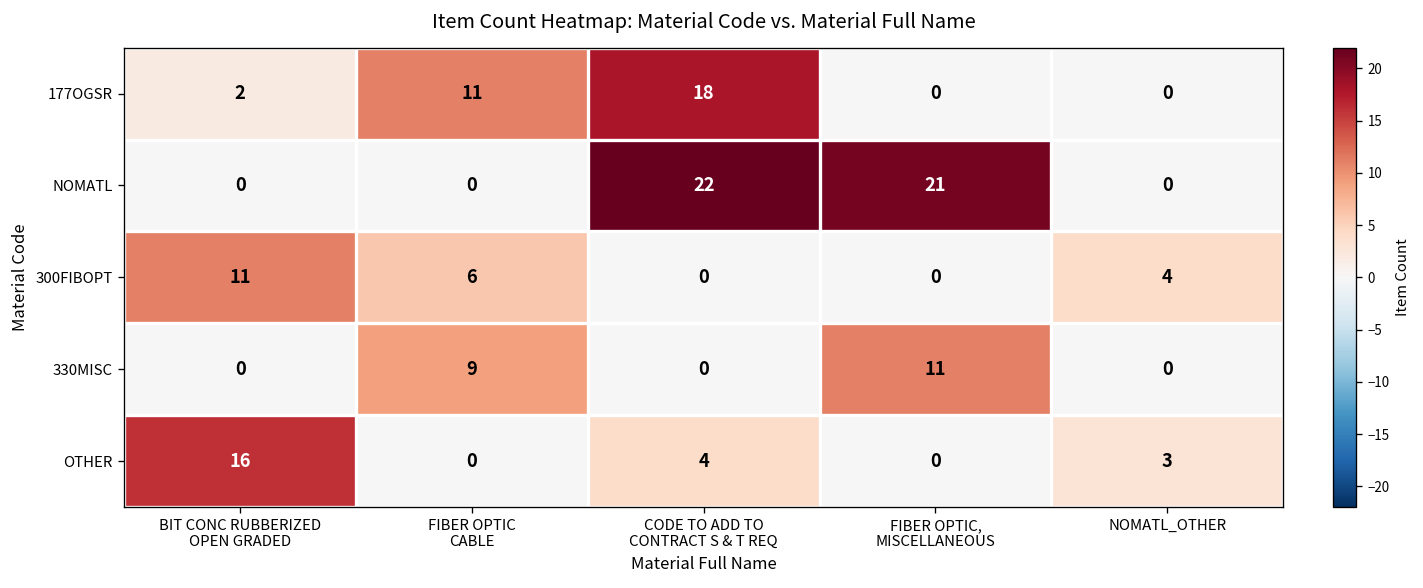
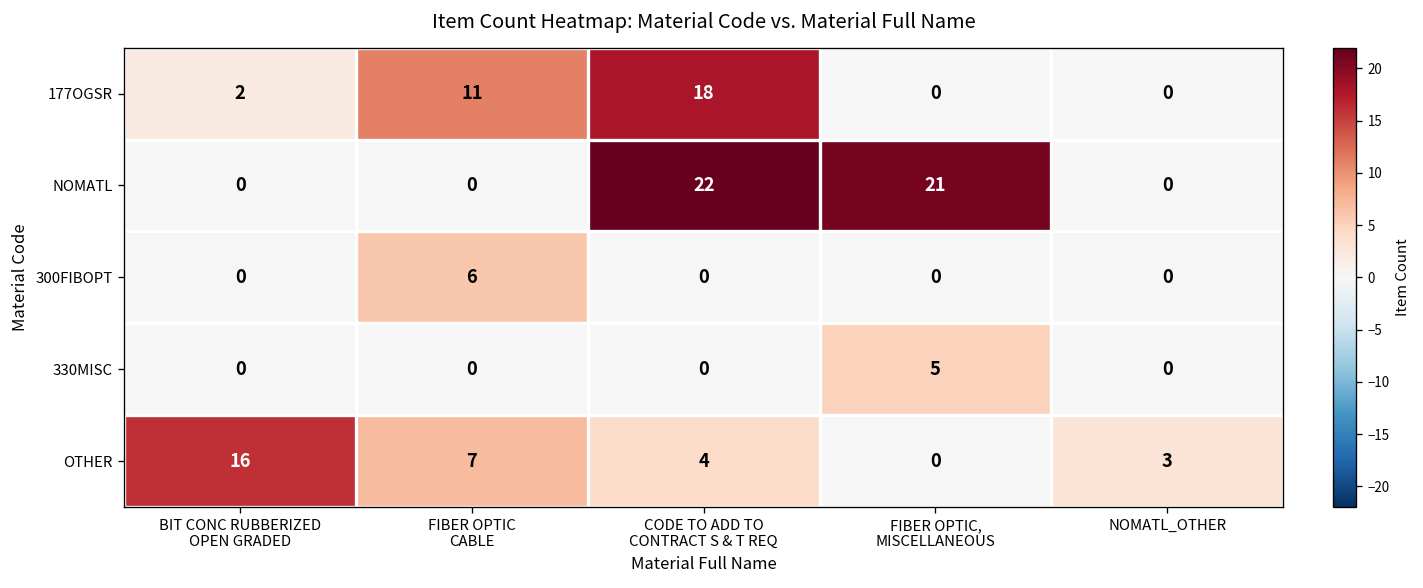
  {
    "177OGSR": {
      "BIT CONC RUBBERIZED OPEN GRADED": 2,
      "FIBER OPTIC CABLE": 11,
      "CODE TO ADD TO CONTRACT S & T REQ": 18,
      "FIBER OPTIC, MISCELLANEOUS": 0,
      "NOMATL_OTHER": 0
    },
    "NOMATL": {
      "BIT CONC RUBBERIZED OPEN GRADED": 0,
      "FIBER OPTIC CABLE": 0,
      "CODE TO ADD TO CONTRACT S & T REQ": 22,
      "FIBER OPTIC, MISCELLANEOUS": 21,
      "NOMATL_OTHER": 0
    },
    "300FIBOPT": {
-     "BIT CONC RUBBERIZED OPEN GRADED": 11,
+     "BIT CONC RUBBERIZED OPEN GRADED": 0,
      "FIBER OPTIC CABLE": 6,
      "CODE TO ADD TO CONTRACT S & T REQ": 0,
      "FIBER OPTIC, MISCELLANEOUS": 0,
-     "NOMATL_OTHER": 4
+     "NOMATL_OTHER": 0
    },
    "330MISC": {
      "BIT CONC RUBBERIZED OPEN GRADED": 0,
-     "FIBER OPTIC CABLE": 9,
+     "FIBER OPTIC CABLE": 0,
      "CODE TO ADD TO CONTRACT S & T REQ": 0,
-     "FIBER OPTIC, MISCELLANEOUS": 11,
+     "FIBER OPTIC, MISCELLANEOUS": 5,
      "NOMATL_OTHER": 0
    },
    "OTHER": {
      "BIT CONC RUBBERIZED OPEN GRADED": 16,
-     "FIBER OPTIC CABLE": 0,
+     "FIBER OPTIC CABLE": 7,
      "CODE TO ADD TO CONTRACT S & T REQ": 4,
      "FIBER OPTIC, MISCELLANEOUS": 0,
      "NOMATL_OTHER": 3
    }
  }
